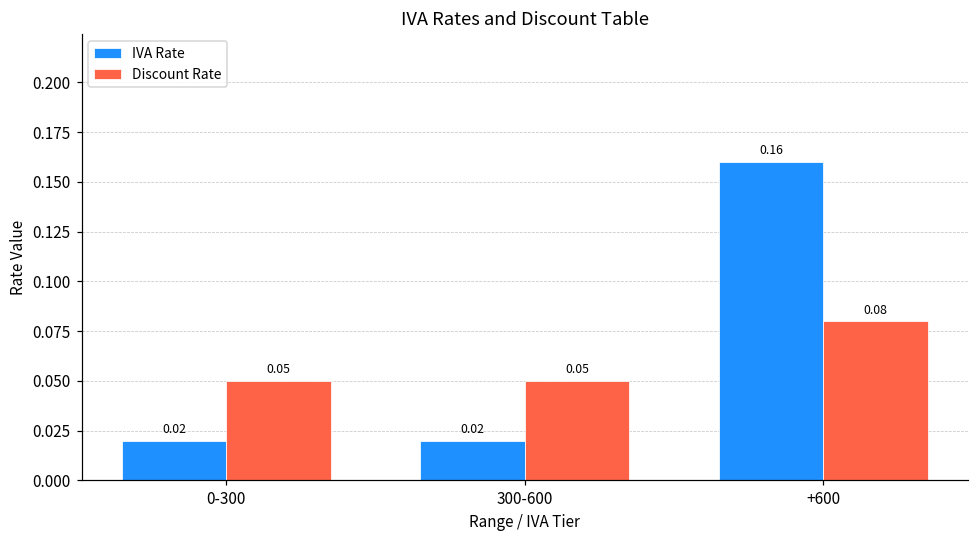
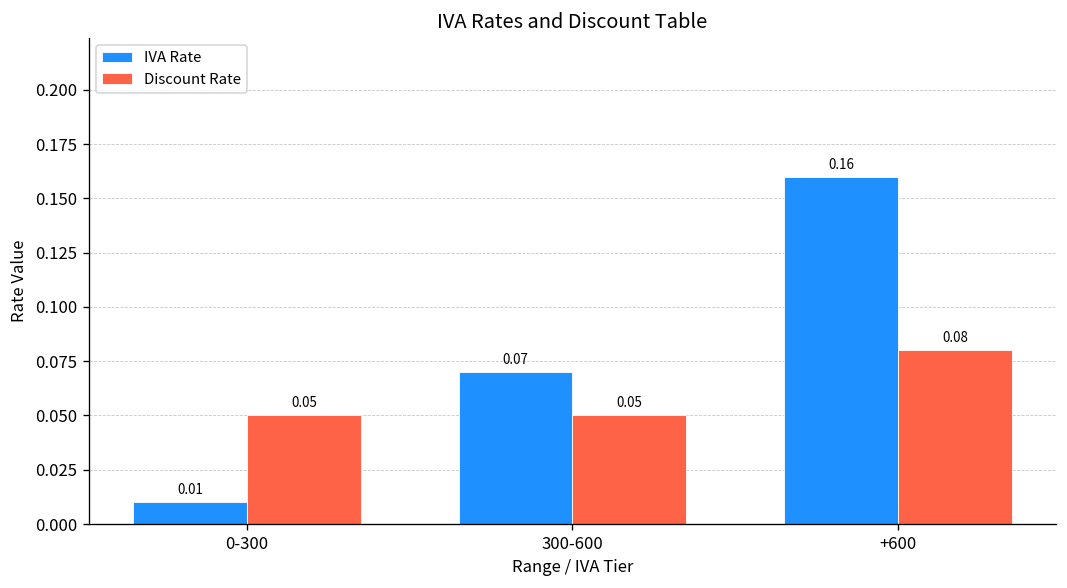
  {
    "IVA Rate": {
-     "0-300": 0.02,
-     "300-600": 0.02,
+     "0-300": 0.01,
+     "300-600": 0.07,
      "+600": 0.16
    },
    "Discount Rate": {
      "0-300": 0.05,
      "300-600": 0.05,
      "+600": 0.08
    }
  }
